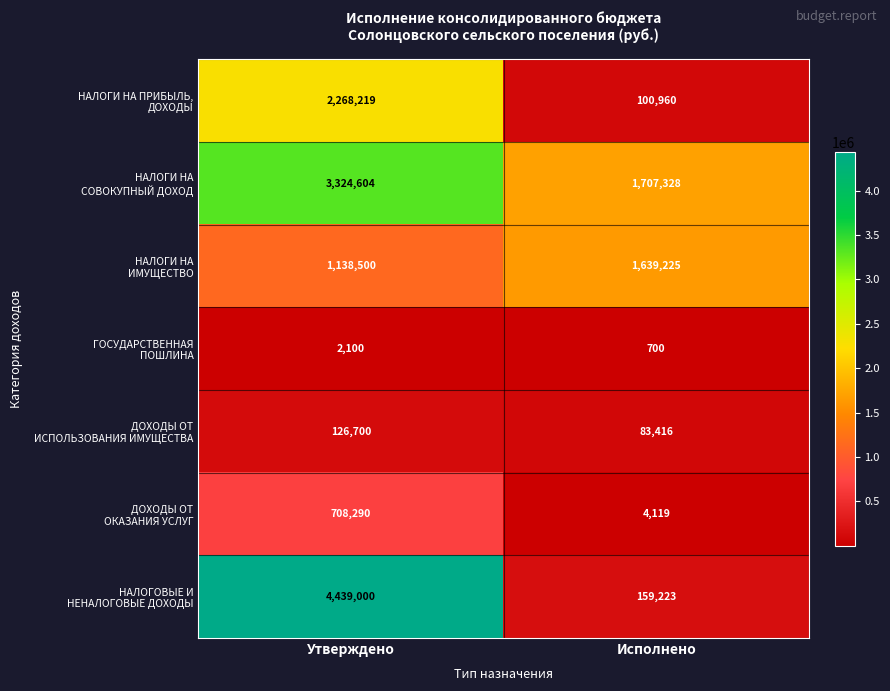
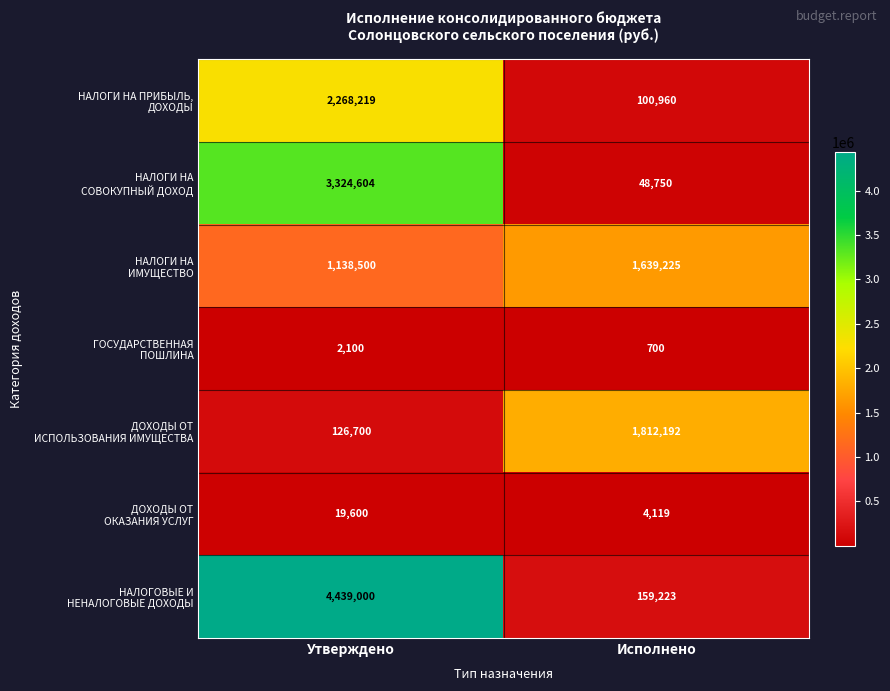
  {
    "НАЛОГИ НА ПРИБЫЛЬ, ДОХОДЫ": {
      "Утверждено": "2,268,219",
      "Исполнено": "100,960"
    },
    "НАЛОГИ НА СОВОКУПНЫЙ ДОХОД": {
      "Утверждено": "3,324,604",
-     "Исполнено": "1,707,328"
+     "Исполнено": "48,750"
    },
    "НАЛОГИ НА ИМУЩЕСТВО": {
      "Утверждено": "1,138,500",
      "Исполнено": "1,639,225"
    },
    "ГОСУДАРСТВЕННАЯ ПОШЛИНА": {
      "Утверждено": "2,100",
      "Исполнено": "700"
    },
    "ДОХОДЫ ОТ ИСПОЛЬЗОВАНИЯ ИМУЩЕСТВА": {
      "Утверждено": "126,700",
-     "Исполнено": "83,416"
+     "Исполнено": "1,812,192"
    },
    "ДОХОДЫ ОТ ОКАЗАНИЯ УСЛУГ": {
-     "Утверждено": "708,290",
+     "Утверждено": "19,600",
      "Исполнено": "4,119"
    },
    "НАЛОГОВЫЕ И НЕНАЛОГОВЫЕ ДОХОДЫ": {
      "Утверждено": "4,439,000",
      "Исполнено": "159,223"
    }
  }
